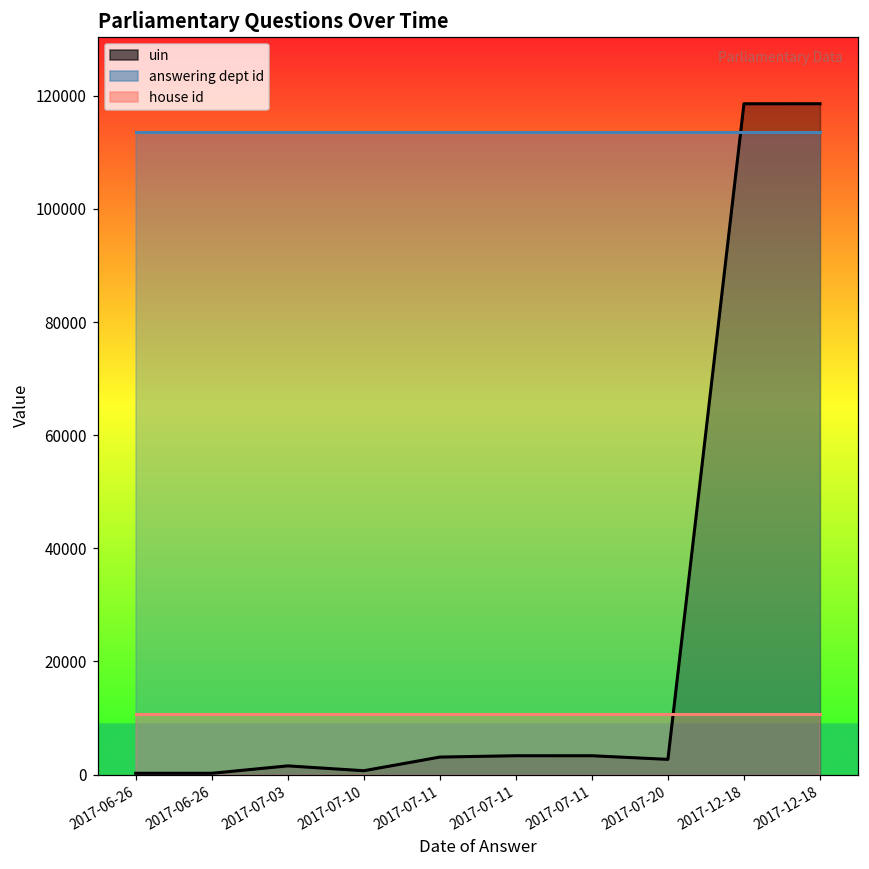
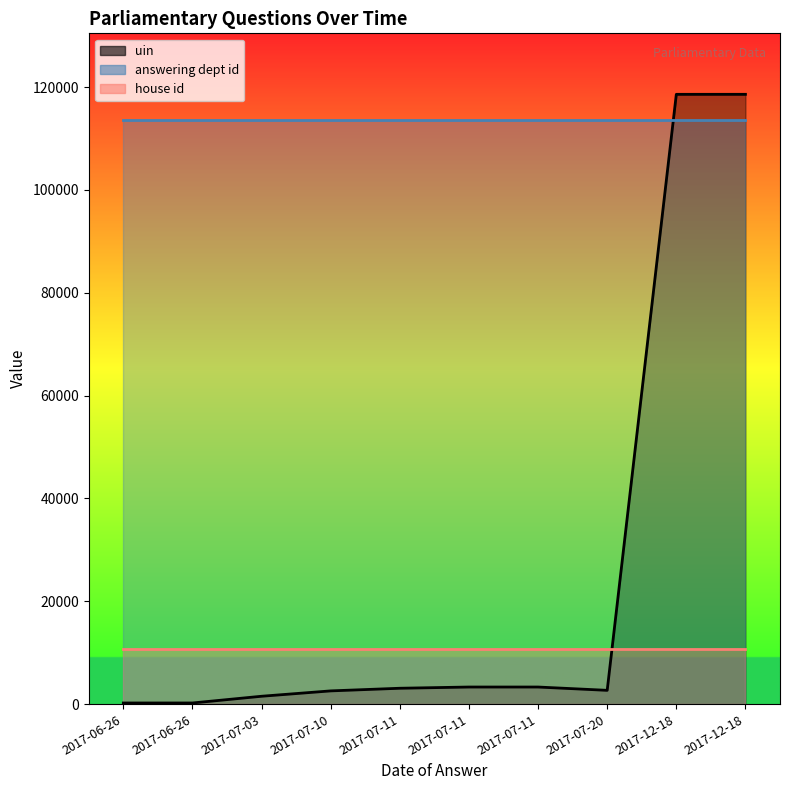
  {
    "uin": {
      "2017-07-03": 2000,
-     "2017-07-10": 1000,
+     "2017-07-10": 3000,
      "2017-07-20": 3000
    },
    "answering dept id": {
      "2017-07-03": 114000,
      "2017-07-10": 114000,
      "2017-07-20": 114000
    },
    "house id": {
      "2017-07-03": 11000,
      "2017-07-10": 11000,
      "2017-07-20": 11000
    }
  }
